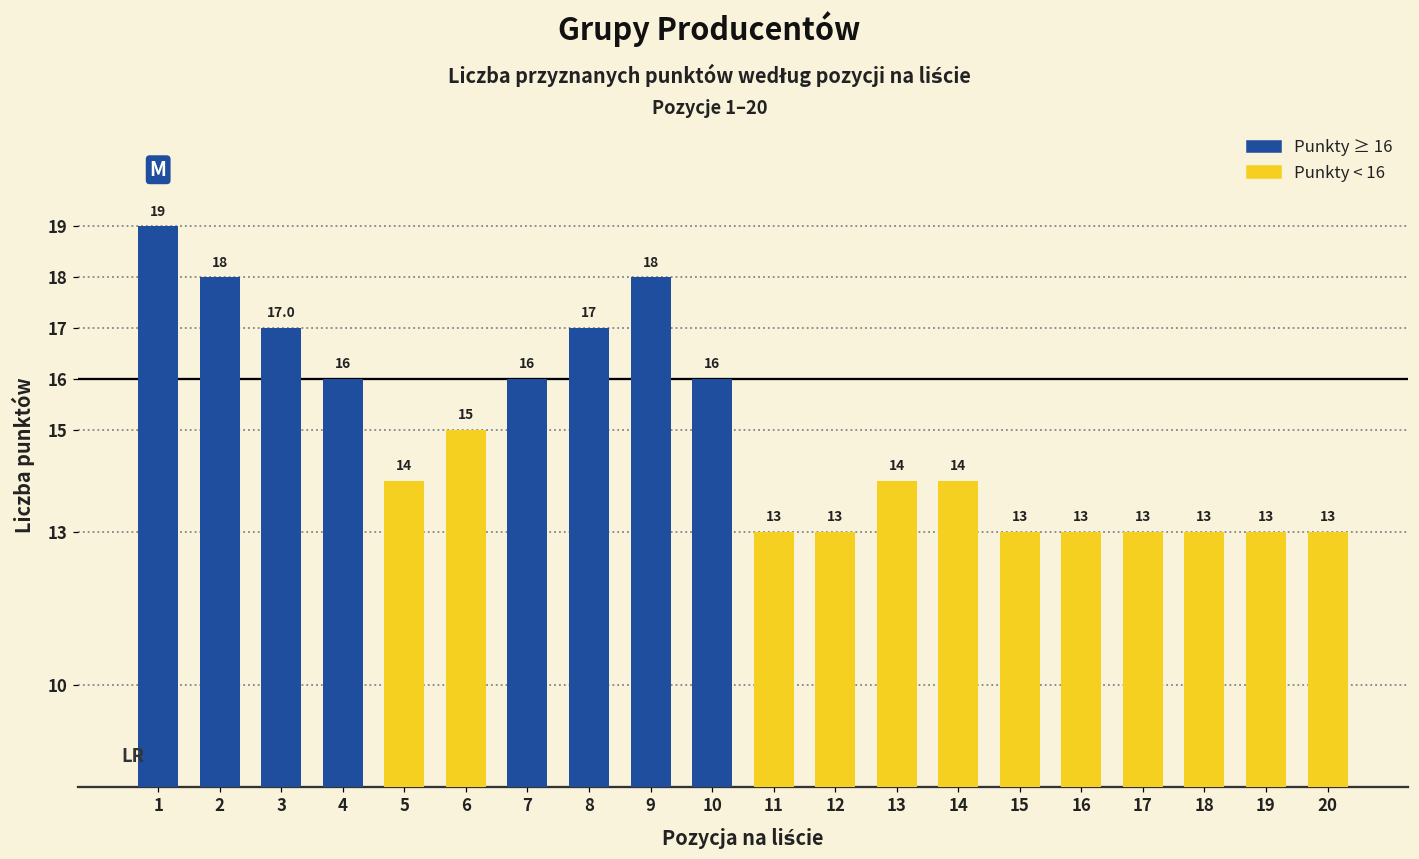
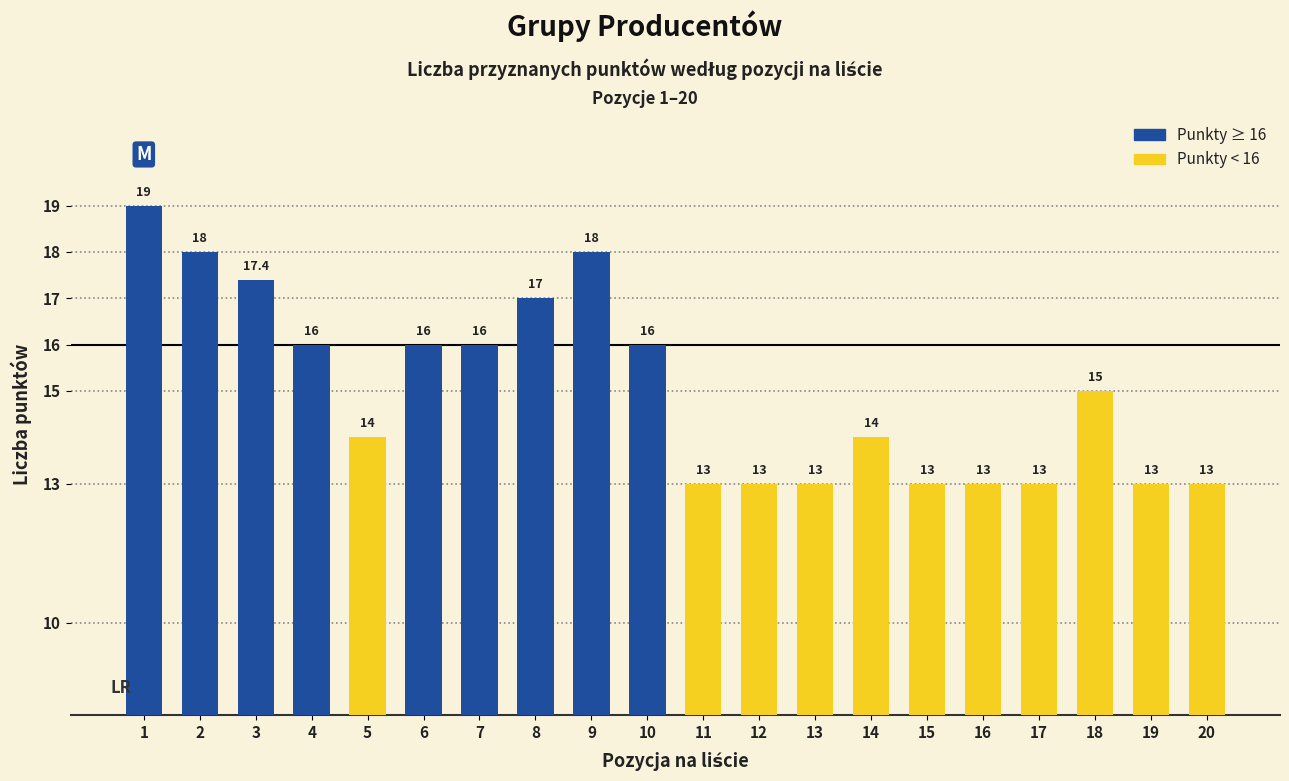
  {
    "1": 19,
    "2": 18,
-   "3": 17.0,
+   "3": 17.4,
    "4": 16,
    "5": 14,
-   "6": 15,
+   "6": 16,
    "7": 16,
    "8": 17,
    "9": 18,
    "10": 16,
    "11": 13,
    "12": 13,
-   "13": 14,
+   "13": 13,
    "14": 14,
    "15": 13,
    "16": 13,
    "17": 13,
-   "18": 13,
+   "18": 15,
    "19": 13,
    "20": 13
  }
